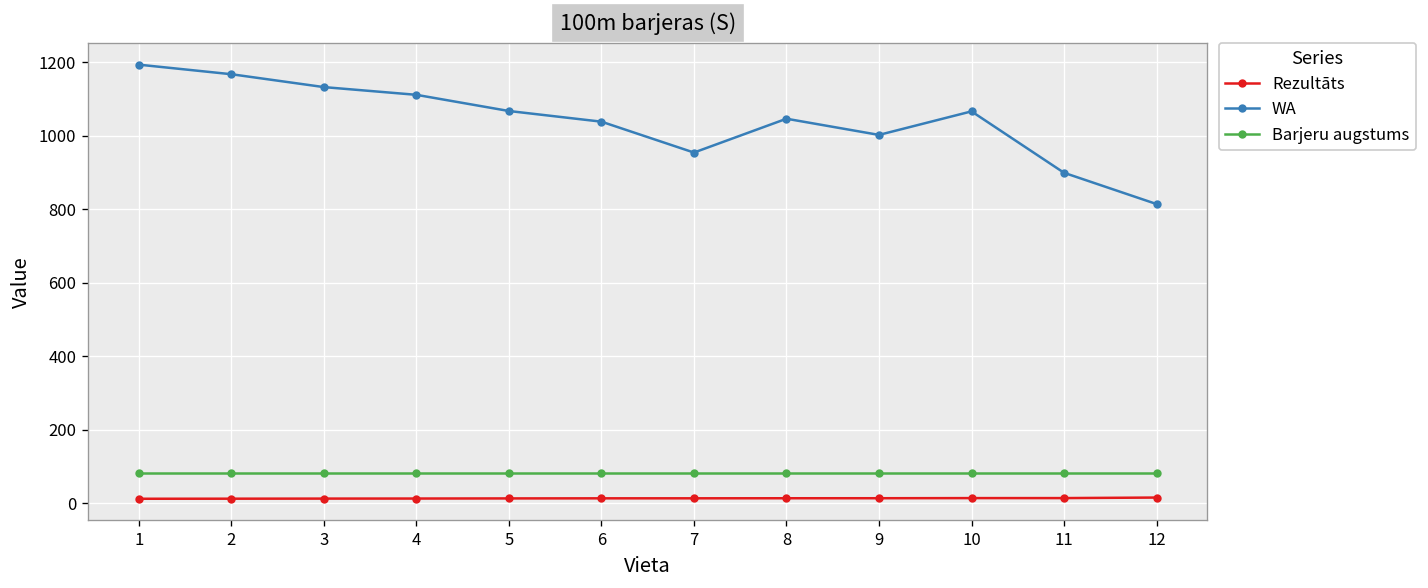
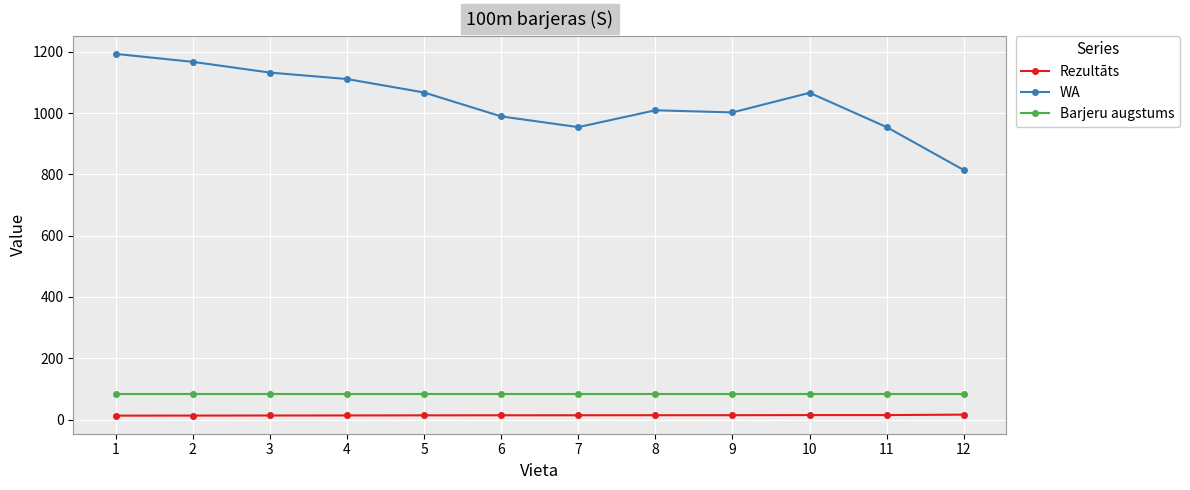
  {
    "Rezultāts": {
      "1": 10,
      "2": 10,
      "3": 10,
      "4": 10,
      "5": 10,
      "6": 10,
      "7": 10,
      "8": 10,
      "9": 10,
      "10": 10,
      "11": 10,
      "12": 20
    },
    "WA": {
      "1": 1190,
      "2": 1170,
      "3": 1130,
      "4": 1110,
      "5": 1070,
-     "6": 1040,
+     "6": 990,
      "7": 950,
-     "8": 1050,
+     "8": 1010,
      "9": 1000,
      "10": 1070,
-     "11": 900,
+     "11": 950,
      "12": 810
    },
    "Barjeru augstums": {
      "1": 80,
      "2": 80,
      "3": 80,
      "4": 80,
      "5": 80,
      "6": 80,
      "7": 80,
      "8": 80,
      "9": 80,
      "10": 80,
      "11": 80,
      "12": 80
    }
  }
